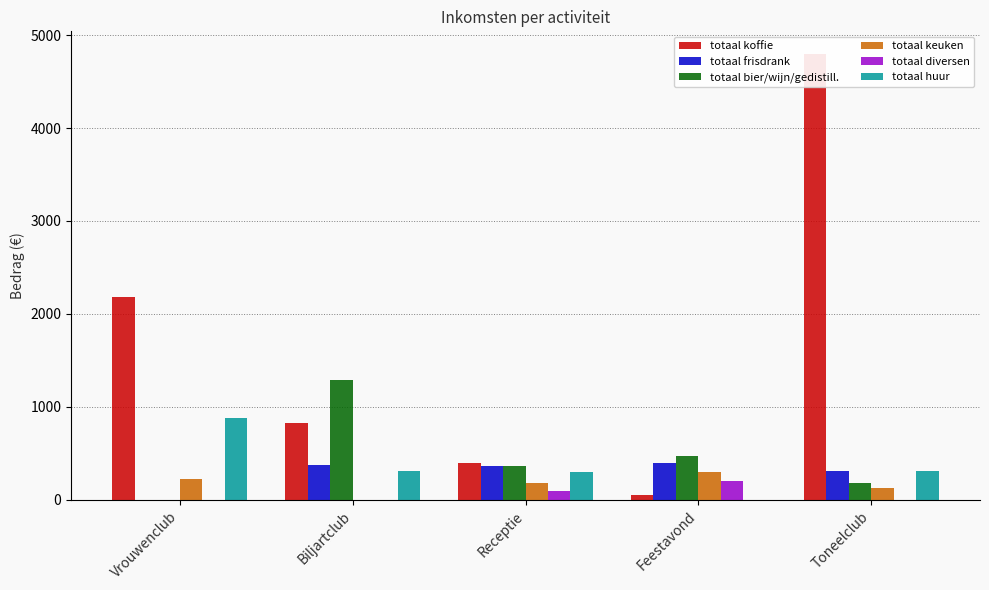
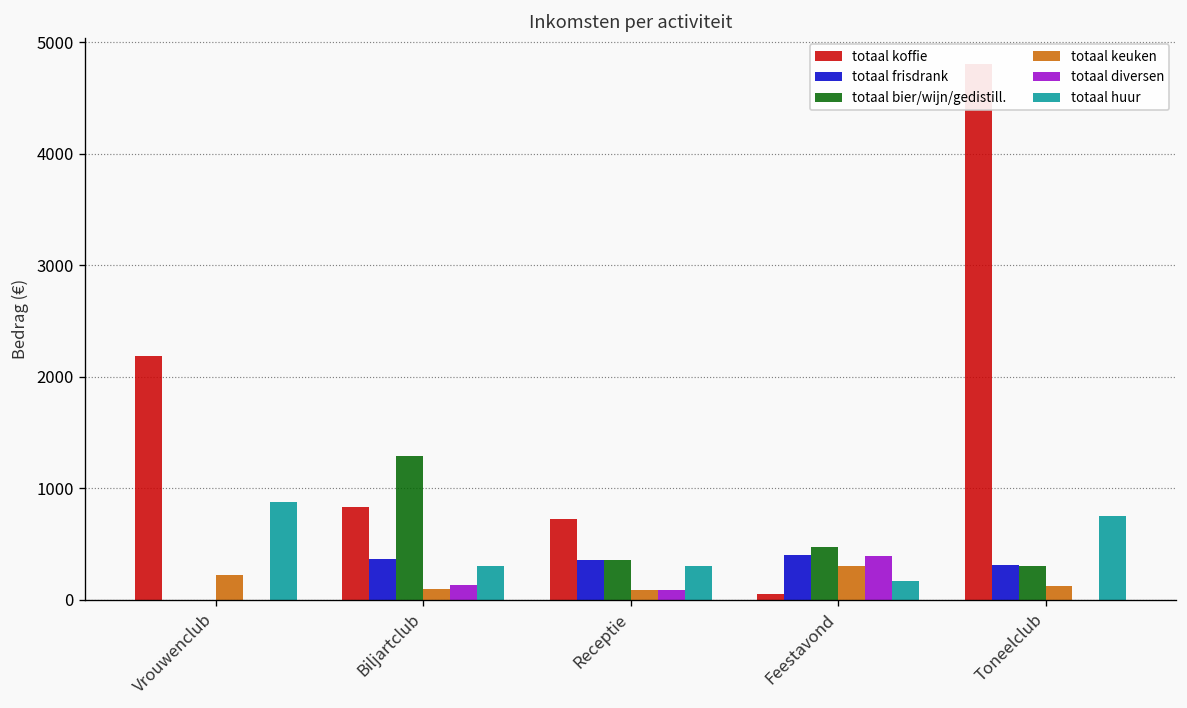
  {
    "totaal koffie": {
      "Vrouwenclub": 2200,
      "Biljartclub": 800,
-     "Receptie": 400,
+     "Receptie": 700,
      "Feestavond": 100
    },
    "totaal frisdrank": {
      "Vrouwenclub": 0,
      "Biljartclub": 400,
      "Receptie": 400,
      "Feestavond": 400,
      "Toneelclub": 300
    },
    "totaal bier/wijn/gedistill.": {
      "Vrouwenclub": 0,
      "Biljartclub": 1300,
      "Receptie": 400,
      "Feestavond": 500,
-     "Toneelclub": 200
+     "Toneelclub": 300
    },
    "totaal keuken": {
      "Vrouwenclub": 200,
-     "Biljartclub": 0,
-     "Receptie": 200,
+     "Biljartclub": 100,
+     "Receptie": 100,
      "Feestavond": 300,
      "Toneelclub": 100
    },
    "totaal diversen": {
      "Vrouwenclub": 0,
-     "Biljartclub": 0,
+     "Biljartclub": 100,
      "Receptie": 100,
-     "Feestavond": 200,
+     "Feestavond": 400,
      "Toneelclub": 0
    },
    "totaal huur": {
      "Vrouwenclub": 900,
      "Biljartclub": 300,
      "Receptie": 300,
-     "Feestavond": 0,
-     "Toneelclub": 300
+     "Feestavond": 200,
+     "Toneelclub": 800
    }
  }
